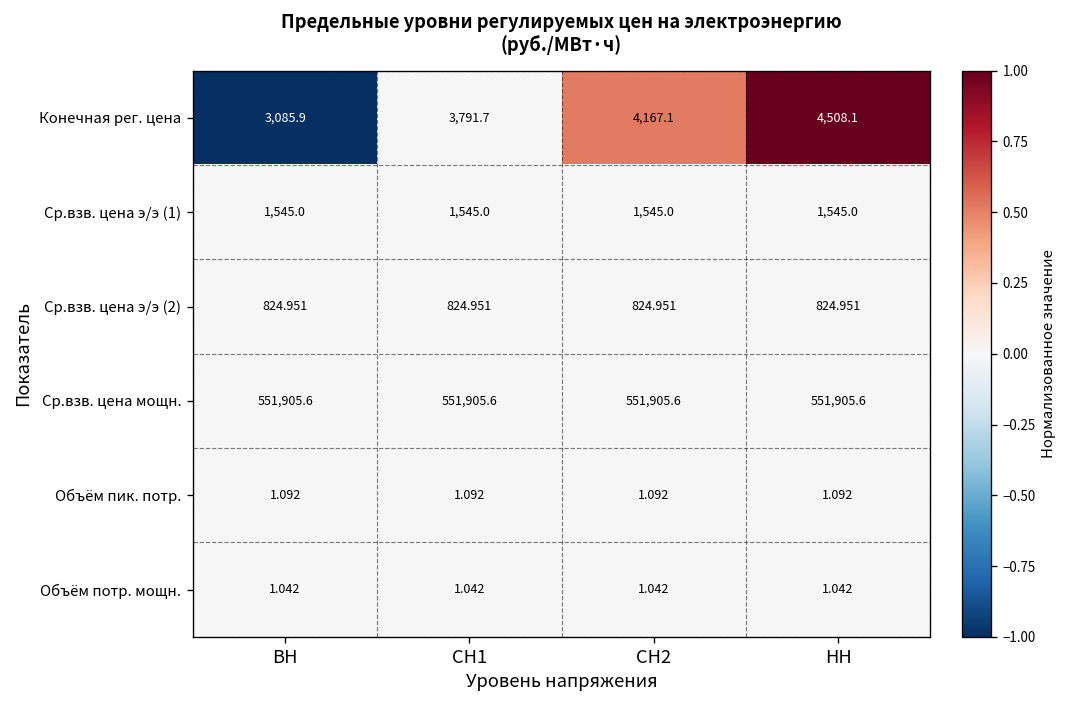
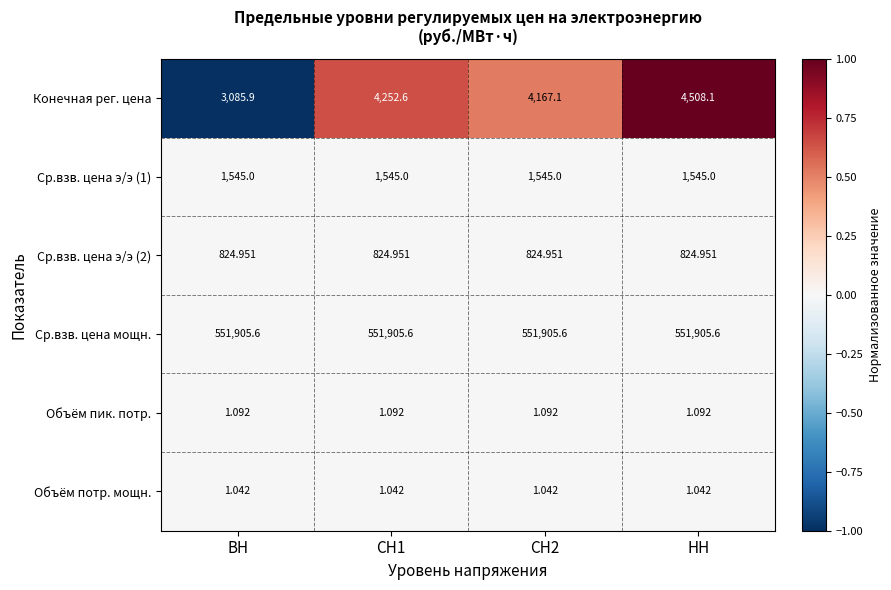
  {
    "Конечная рег. цена": {
      "ВН": "3,085.9",
-     "СН1": "3,791.7",
+     "СН1": "4,252.6",
      "СН2": "4,167.1",
      "НН": "4,508.1"
    },
    "Ср.взв. цена э/э (1)": {
      "ВН": "1,545.0",
      "СН1": "1,545.0",
      "СН2": "1,545.0",
      "НН": "1,545.0"
    },
    "Ср.взв. цена э/э (2)": {
      "ВН": "824.951",
      "СН1": "824.951",
      "СН2": "824.951",
      "НН": "824.951"
    },
    "Ср.взв. цена мощн.": {
      "ВН": "551,905.6",
      "СН1": "551,905.6",
      "СН2": "551,905.6",
      "НН": "551,905.6"
    },
    "Объём пик. потр.": {
      "ВН": "1.092",
      "СН1": "1.092",
      "СН2": "1.092",
      "НН": "1.092"
    },
    "Объём потр. мощн.": {
      "ВН": "1.042",
      "СН1": "1.042",
      "СН2": "1.042",
      "НН": "1.042"
    }
  }
